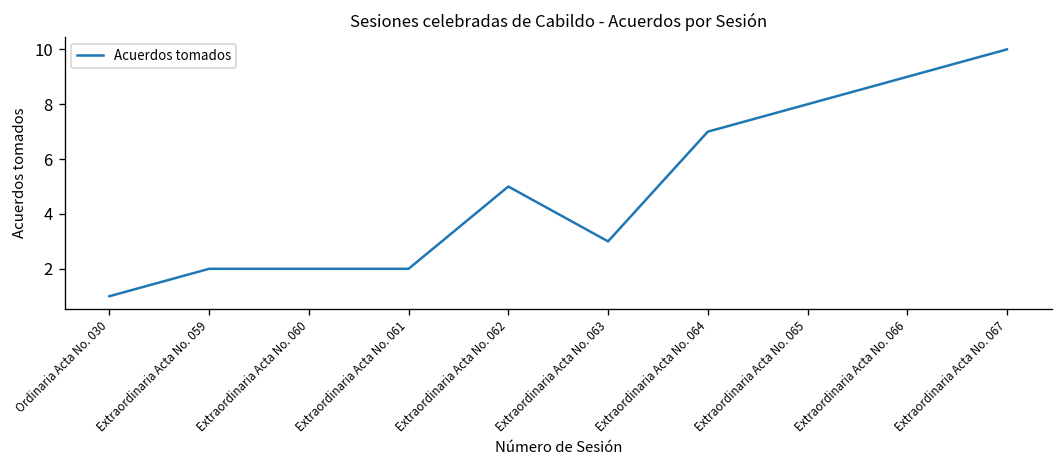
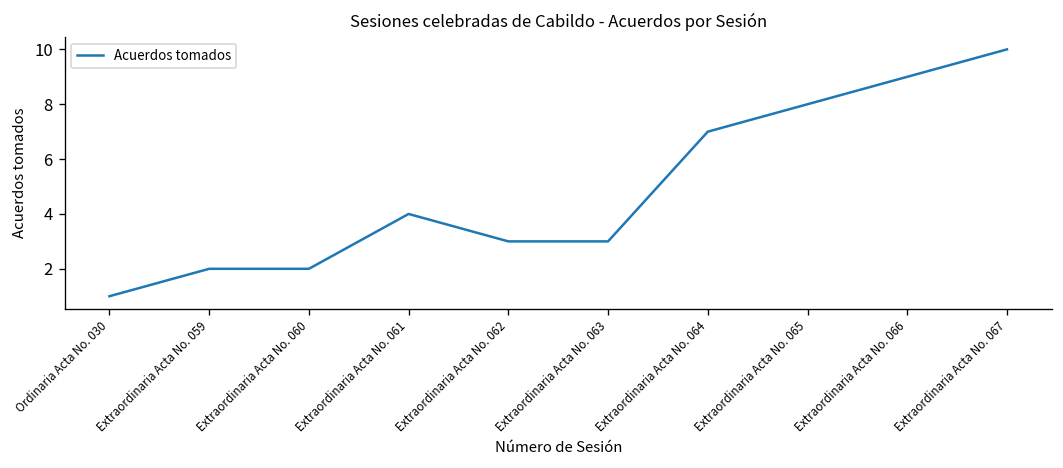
  {
    "Ordinaria Acta No. 030": 1,
    "Extraordinaria Acta No. 059": 2,
    "Extraordinaria Acta No. 060": 2,
-   "Extraordinaria Acta No. 061": 2,
-   "Extraordinaria Acta No. 062": 5,
+   "Extraordinaria Acta No. 061": 4,
+   "Extraordinaria Acta No. 062": 3,
    "Extraordinaria Acta No. 063": 3,
    "Extraordinaria Acta No. 064": 7,
    "Extraordinaria Acta No. 065": 8,
    "Extraordinaria Acta No. 066": 9,
    "Extraordinaria Acta No. 067": 10
  }
